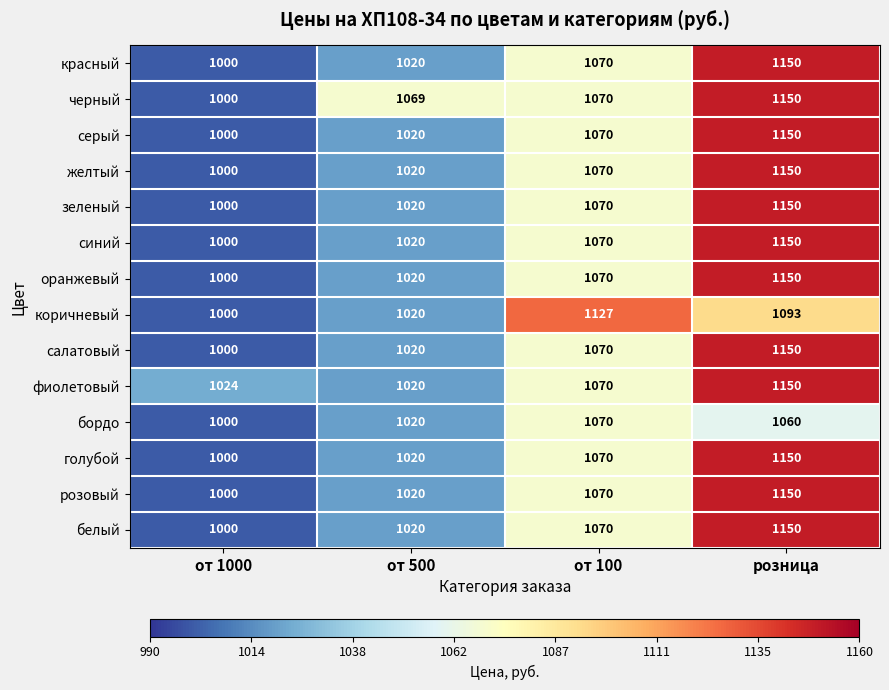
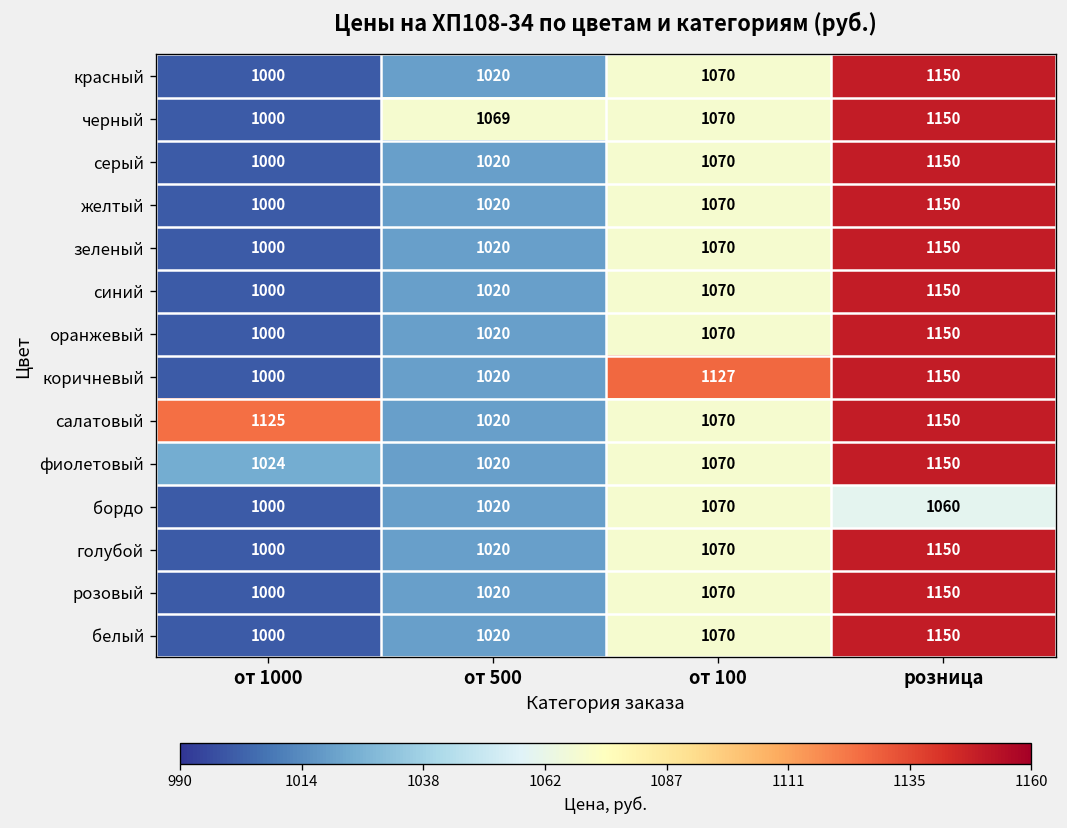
  {
    "красный": {
      "от 1000": 1000,
      "от 500": 1020,
      "от 100": 1070,
      "розница": 1150
    },
    "черный": {
      "от 1000": 1000,
      "от 500": 1069,
      "от 100": 1070,
      "розница": 1150
    },
    "серый": {
      "от 1000": 1000,
      "от 500": 1020,
      "от 100": 1070,
      "розница": 1150
    },
    "желтый": {
      "от 1000": 1000,
      "от 500": 1020,
      "от 100": 1070,
      "розница": 1150
    },
    "зеленый": {
      "от 1000": 1000,
      "от 500": 1020,
      "от 100": 1070,
      "розница": 1150
    },
    "синий": {
      "от 1000": 1000,
      "от 500": 1020,
      "от 100": 1070,
      "розница": 1150
    },
    "оранжевый": {
      "от 1000": 1000,
      "от 500": 1020,
      "от 100": 1070,
      "розница": 1150
    },
    "коричневый": {
      "от 1000": 1000,
      "от 500": 1020,
      "от 100": 1127,
-     "розница": 1093
+     "розница": 1150
    },
    "салатовый": {
-     "от 1000": 1000,
+     "от 1000": 1125,
      "от 500": 1020,
      "от 100": 1070,
      "розница": 1150
    },
    "фиолетовый": {
      "от 1000": 1024,
      "от 500": 1020,
      "от 100": 1070,
      "розница": 1150
    },
    "бордо": {
      "от 1000": 1000,
      "от 500": 1020,
      "от 100": 1070,
      "розница": 1060
    },
    "голубой": {
      "от 1000": 1000,
      "от 500": 1020,
      "от 100": 1070,
      "розница": 1150
    },
    "розовый": {
      "от 1000": 1000,
      "от 500": 1020,
      "от 100": 1070,
      "розница": 1150
    },
    "белый": {
      "от 1000": 1000,
      "от 500": 1020,
      "от 100": 1070,
      "розница": 1150
    }
  }
